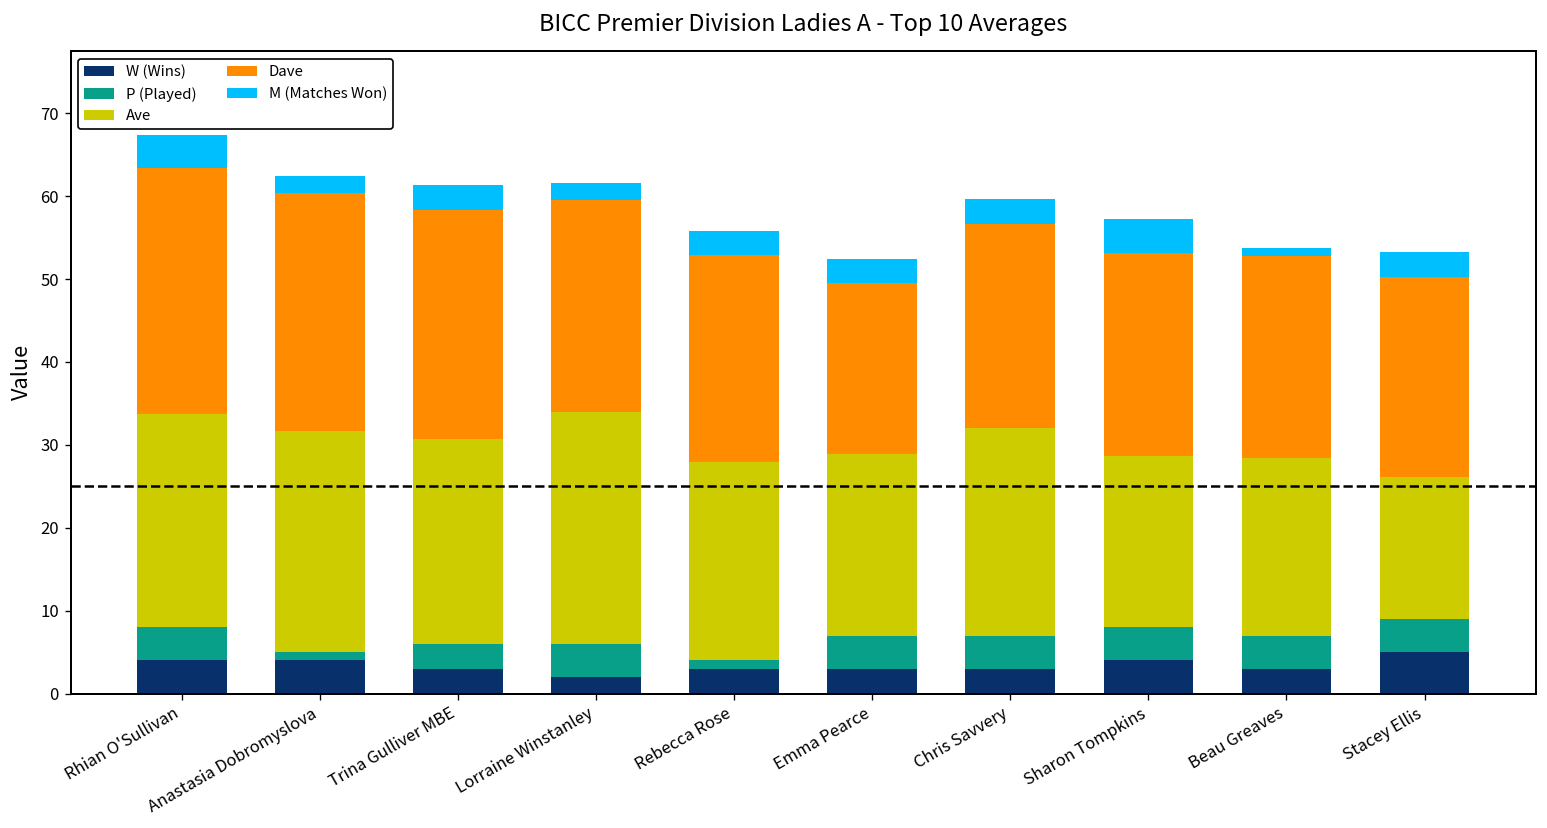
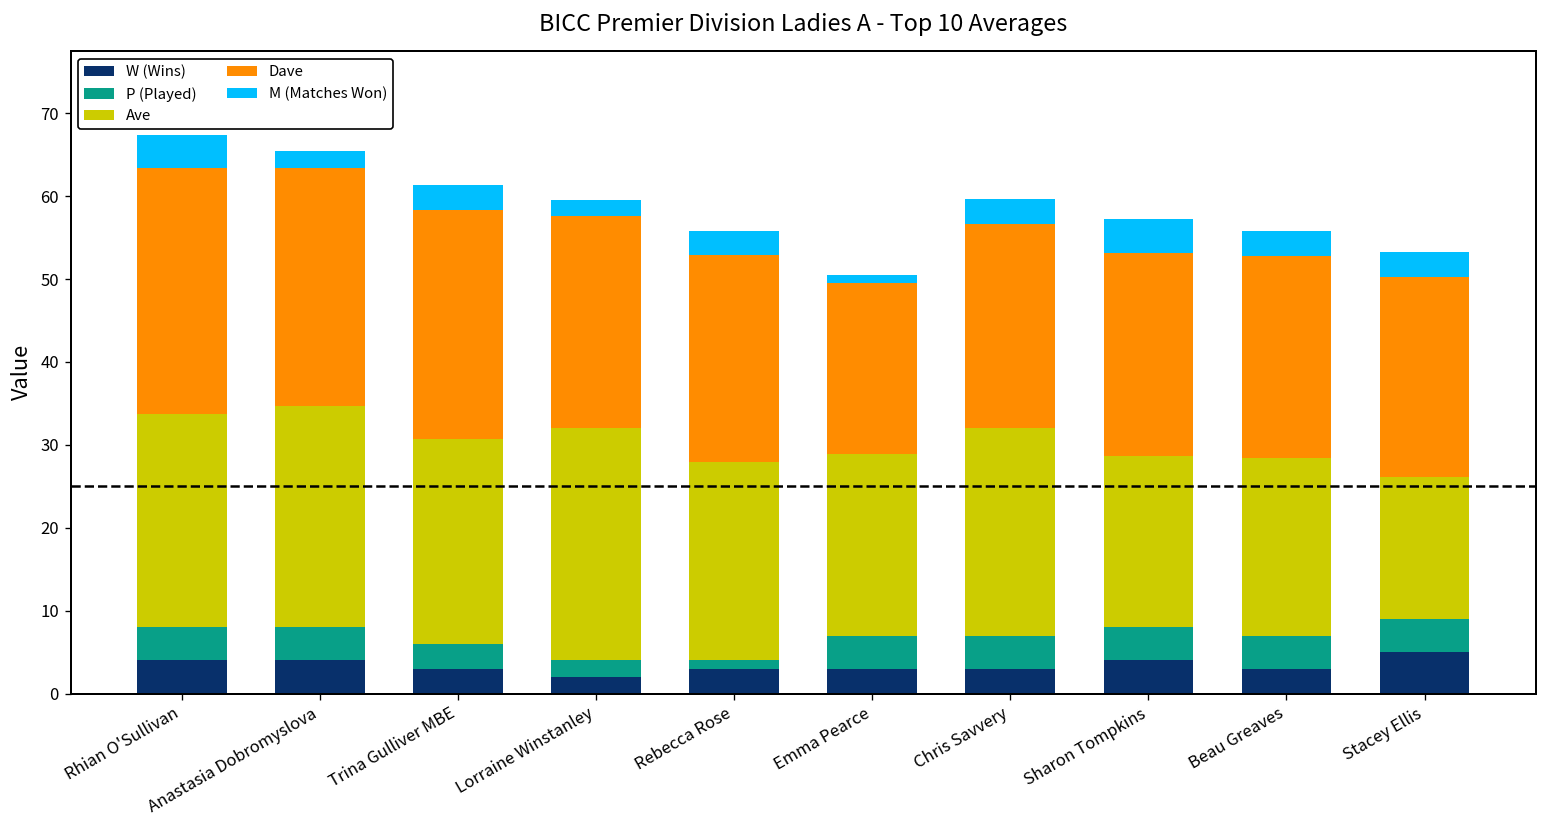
  {
    "W (Wins)": {
      "Rhian O'Sullivan": 4,
      "Anastasia Dobromyslova": 4,
      "Trina Gulliver MBE": 3,
      "Lorraine Winstanley": 2,
      "Rebecca Rose": 3,
      "Emma Pearce": 3,
      "Chris Savvery": 3,
      "Sharon Tompkins": 4,
      "Beau Greaves": 3,
      "Stacey Ellis": 5
    },
    "P (Played)": {
      "Rhian O'Sullivan": 4,
-     "Anastasia Dobromyslova": 1,
+     "Anastasia Dobromyslova": 4,
      "Trina Gulliver MBE": 3,
-     "Lorraine Winstanley": 4,
+     "Lorraine Winstanley": 2,
      "Rebecca Rose": 1,
      "Emma Pearce": 4,
      "Chris Savvery": 4,
      "Sharon Tompkins": 4,
      "Beau Greaves": 4,
      "Stacey Ellis": 4
    },
    "Ave": {
      "Rhian O'Sullivan": 26,
      "Anastasia Dobromyslova": 27,
      "Trina Gulliver MBE": 25,
      "Lorraine Winstanley": 28,
      "Rebecca Rose": 24,
      "Emma Pearce": 22,
      "Chris Savvery": 25,
      "Sharon Tompkins": 21,
      "Beau Greaves": 21,
      "Stacey Ellis": 17
    },
    "Dave": {
      "Rhian O'Sullivan": 30,
      "Anastasia Dobromyslova": 29,
      "Trina Gulliver MBE": 28,
      "Lorraine Winstanley": 26,
      "Rebecca Rose": 25,
      "Emma Pearce": 21,
      "Chris Savvery": 25,
      "Sharon Tompkins": 25,
      "Beau Greaves": 24,
      "Stacey Ellis": 24
    },
    "M (Matches Won)": {
      "Rhian O'Sullivan": 4,
      "Anastasia Dobromyslova": 2,
      "Trina Gulliver MBE": 3,
      "Lorraine Winstanley": 2,
      "Rebecca Rose": 3,
-     "Emma Pearce": 3,
+     "Emma Pearce": 1,
      "Chris Savvery": 3,
      "Sharon Tompkins": 4,
-     "Beau Greaves": 1,
+     "Beau Greaves": 3,
      "Stacey Ellis": 3
    }
  }
